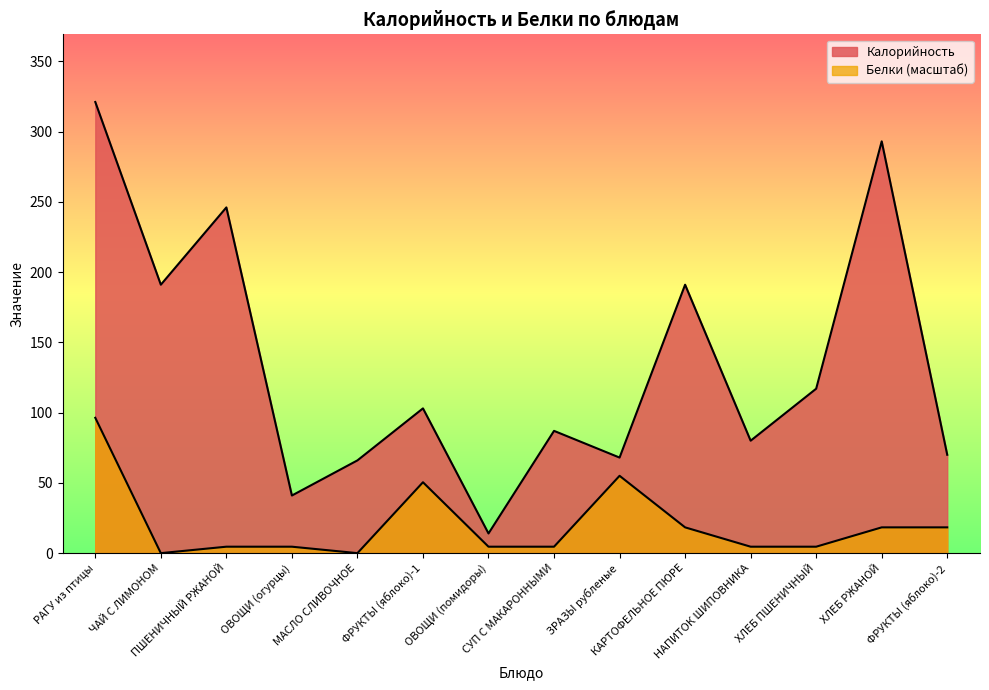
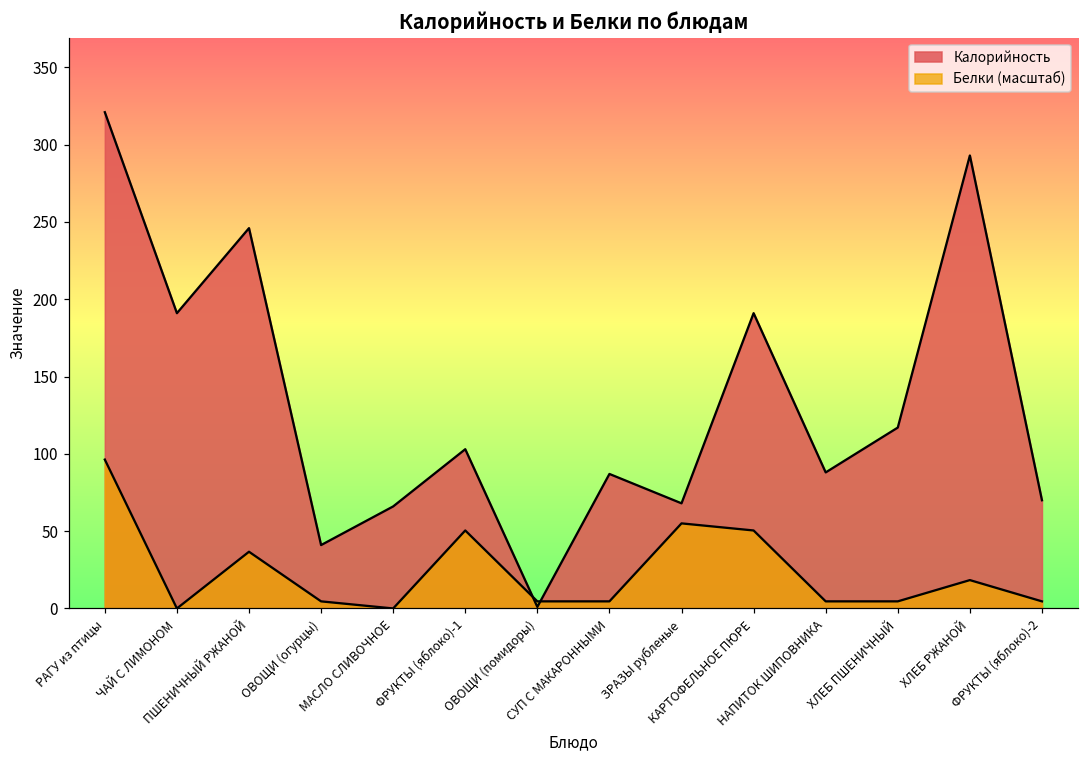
  {
    "Калорийность": {
      "РАГУ из птицы": 321,
      "ЧАЙ С ЛИМОНОМ": 191,
      "ПШЕНИЧНЫЙ РЖАНОЙ": 246,
      "ОВОЩИ (огурцы)": 41,
      "МАСЛО СЛИВОЧНОЕ": 66,
      "ФРУКТЫ (яблоко)-1": 103,
-     "ОВОЩИ (помидоры)": 14,
+     "ОВОЩИ (помидоры)": 1,
      "СУП С МАКАРОННЫМИ": 87,
      "ЗРАЗЫ рубленые": 68,
      "КАРТОФЕЛЬНОЕ ПЮРЕ": 191,
-     "НАПИТОК ШИПОВНИКА": 80,
+     "НАПИТОК ШИПОВНИКА": 88,
      "ХЛЕБ ПШЕНИЧНЫЙ": 117,
      "ХЛЕБ РЖАНОЙ": 293,
      "ФРУКТЫ (яблоко)-2": 70
    },
    "Белки (масштаб)": {
      "РАГУ из птицы": 96,
      "ЧАЙ С ЛИМОНОМ": 0,
-     "ПШЕНИЧНЫЙ РЖАНОЙ": 5,
+     "ПШЕНИЧНЫЙ РЖАНОЙ": 37,
      "ОВОЩИ (огурцы)": 5,
      "МАСЛО СЛИВОЧНОЕ": 0,
      "ФРУКТЫ (яблоко)-1": 50,
      "ОВОЩИ (помидоры)": 5,
      "СУП С МАКАРОННЫМИ": 5,
      "ЗРАЗЫ рубленые": 55,
-     "КАРТОФЕЛЬНОЕ ПЮРЕ": 18,
+     "КАРТОФЕЛЬНОЕ ПЮРЕ": 50,
      "НАПИТОК ШИПОВНИКА": 5,
      "ХЛЕБ ПШЕНИЧНЫЙ": 5,
      "ХЛЕБ РЖАНОЙ": 18,
-     "ФРУКТЫ (яблоко)-2": 18
+     "ФРУКТЫ (яблоко)-2": 5
    }
  }
